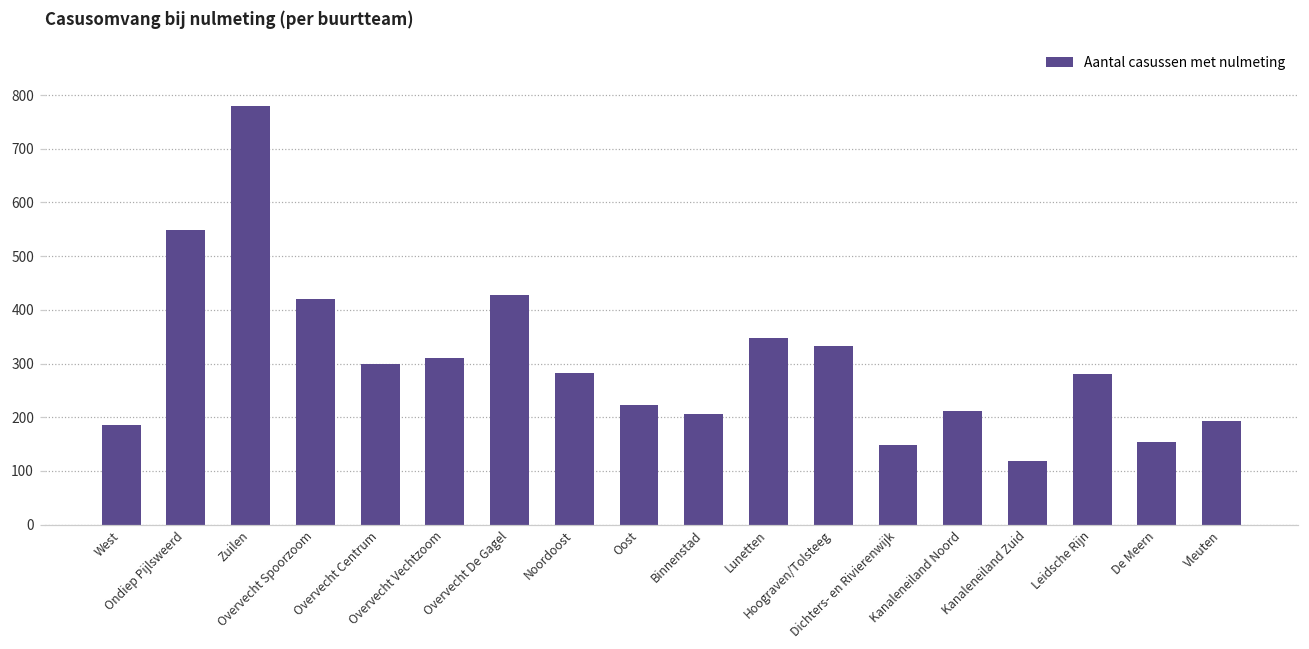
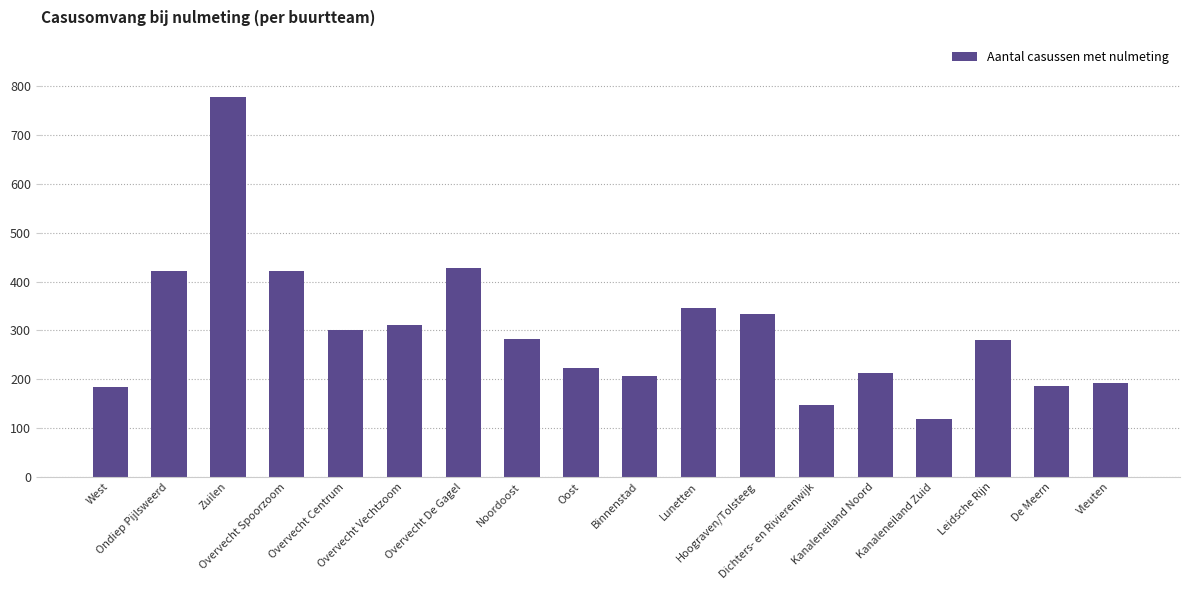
  {
    "West": 190,
-   "Ondiep Pijlsweerd": 550,
+   "Ondiep Pijlsweerd": 420,
    "Zuilen": 780,
    "Overvecht Spoorzoom": 420,
    "Overvecht Centrum": 300,
    "Overvecht Vechtzoom": 310,
    "Overvecht De Gagel": 430,
    "Noordoost": 280,
    "Oost": 220,
    "Binnenstad": 210,
    "Lunetten": 350,
    "Hoograven/Tolsteeg": 330,
    "Dichters- en Rivierenwijk": 150,
    "Kanaleneiland Noord": 210,
    "Kanaleneiland Zuid": 120,
    "Leidsche Rijn": 280,
-   "De Meern": 150,
+   "De Meern": 190,
    "Vleuten": 190
  }
